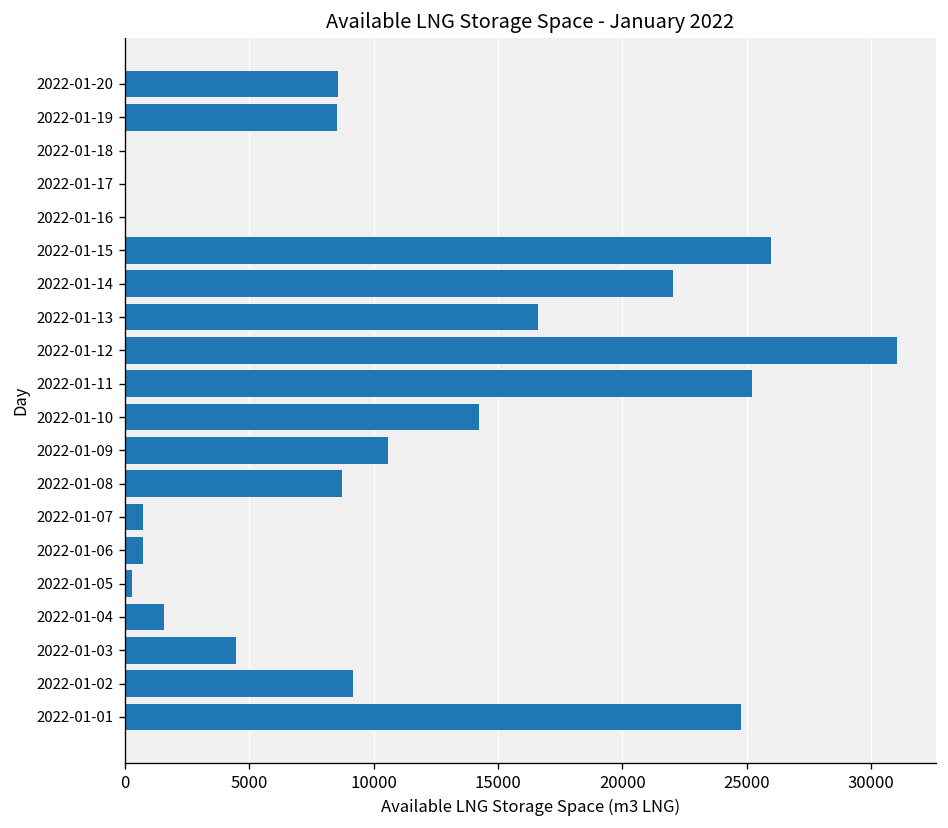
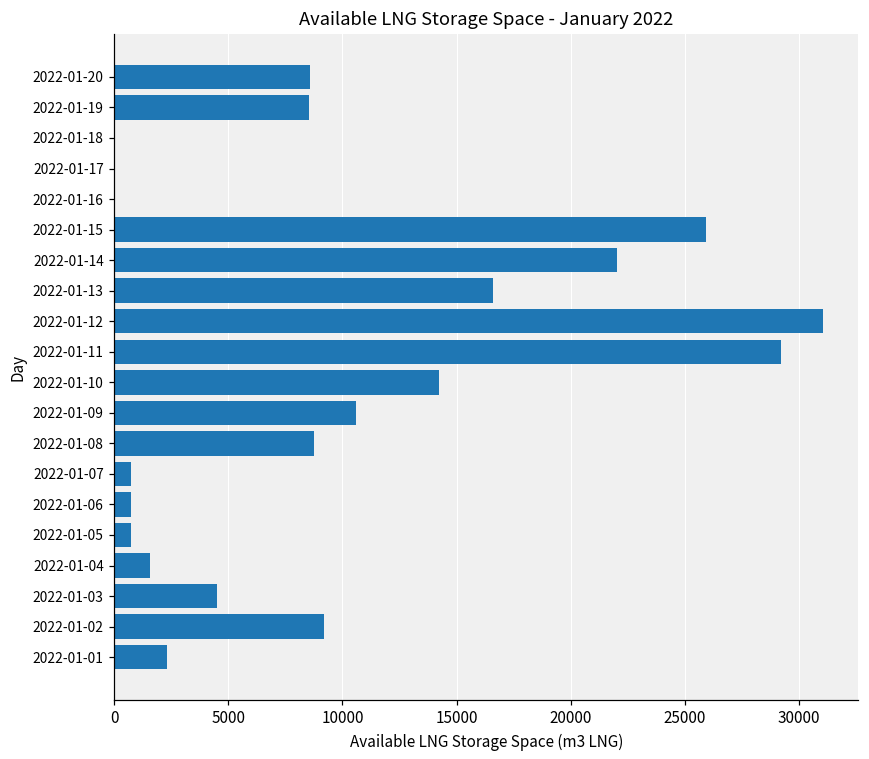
  {
    "2022-01-20": 8600,
    "2022-01-19": 8500,
    "2022-01-18": 0,
    "2022-01-17": 0,
    "2022-01-16": 0,
    "2022-01-15": 26000,
    "2022-01-14": 22100,
    "2022-01-13": 16600,
    "2022-01-12": 31100,
-   "2022-01-11": 25200,
+   "2022-01-11": 29200,
    "2022-01-10": 14200,
    "2022-01-09": 10600,
    "2022-01-08": 8700,
    "2022-01-07": 700,
    "2022-01-06": 700,
-   "2022-01-05": 300,
+   "2022-01-05": 700,
    "2022-01-04": 1600,
    "2022-01-03": 4500,
    "2022-01-02": 9200,
-   "2022-01-01": 24800
+   "2022-01-01": 2300
  }
